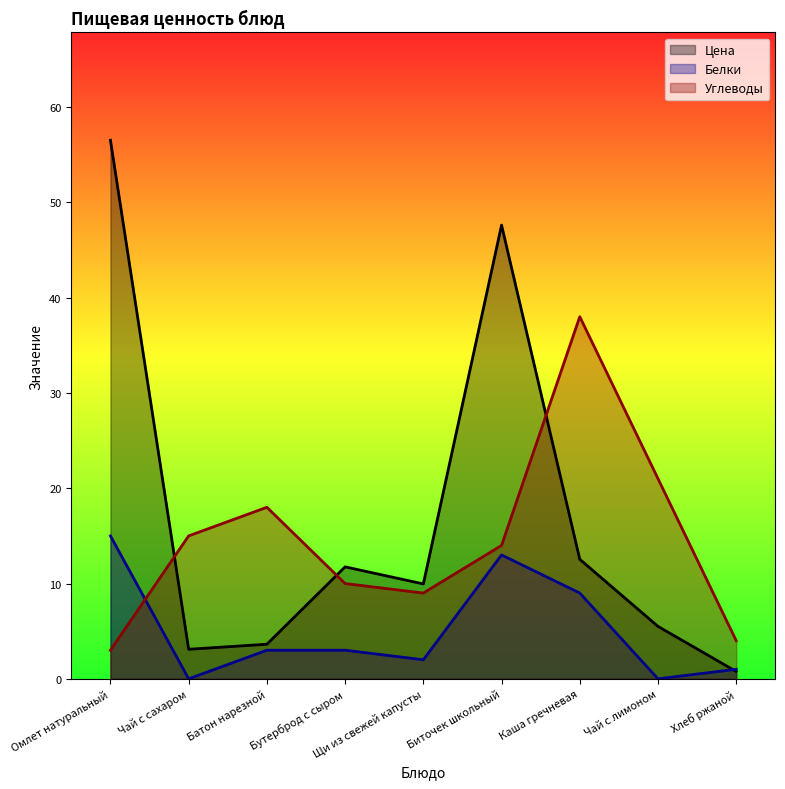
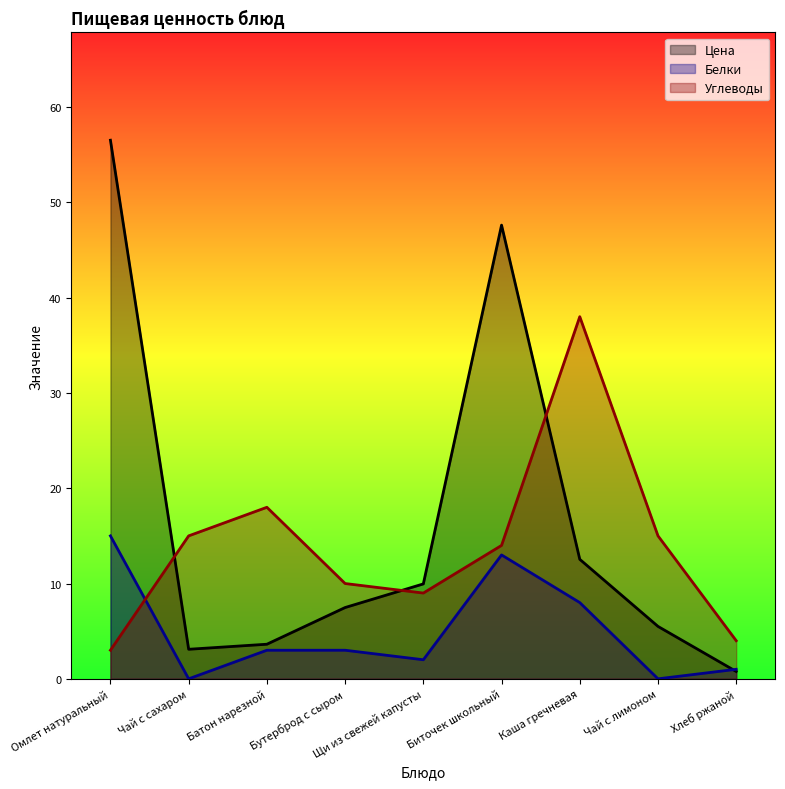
  {
    "Цена": {
      "Омлет натуральный": 57,
      "Чай с сахаром": 3,
      "Батон нарезной": 4,
-     "Бутерброд с сыром": 12,
+     "Бутерброд с сыром": 7,
      "Щи из свежей капусты": 10,
      "Биточек школьный": 48,
      "Каша гречневая": 13,
      "Чай с лимоном": 6
    },
    "Белки": {
      "Омлет натуральный": 15,
      "Чай с сахаром": 0,
      "Батон нарезной": 3,
      "Бутерброд с сыром": 3,
      "Щи из свежей капусты": 2,
      "Биточек школьный": 13,
-     "Каша гречневая": 9,
+     "Каша гречневая": 8,
      "Чай с лимоном": 0
    },
    "Углеводы": {
      "Омлет натуральный": 3,
      "Чай с сахаром": 15,
      "Батон нарезной": 18,
      "Бутерброд с сыром": 10,
      "Щи из свежей капусты": 9,
      "Биточек школьный": 14,
      "Каша гречневая": 38,
-     "Чай с лимоном": 21,
+     "Чай с лимоном": 15,
      "Хлеб ржаной": 4
    }
  }
